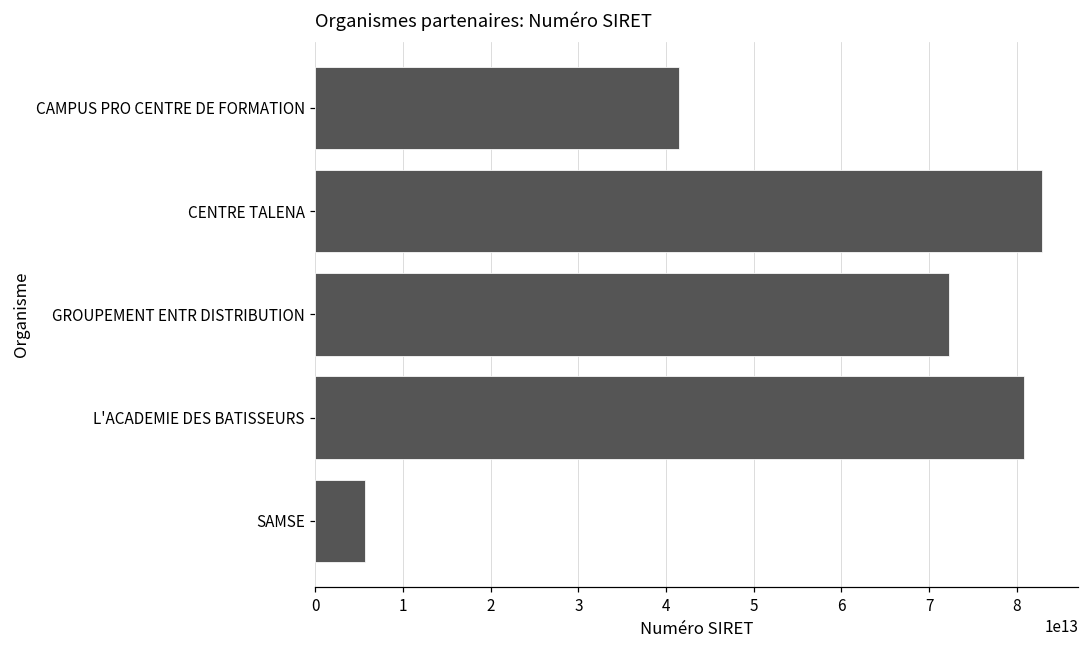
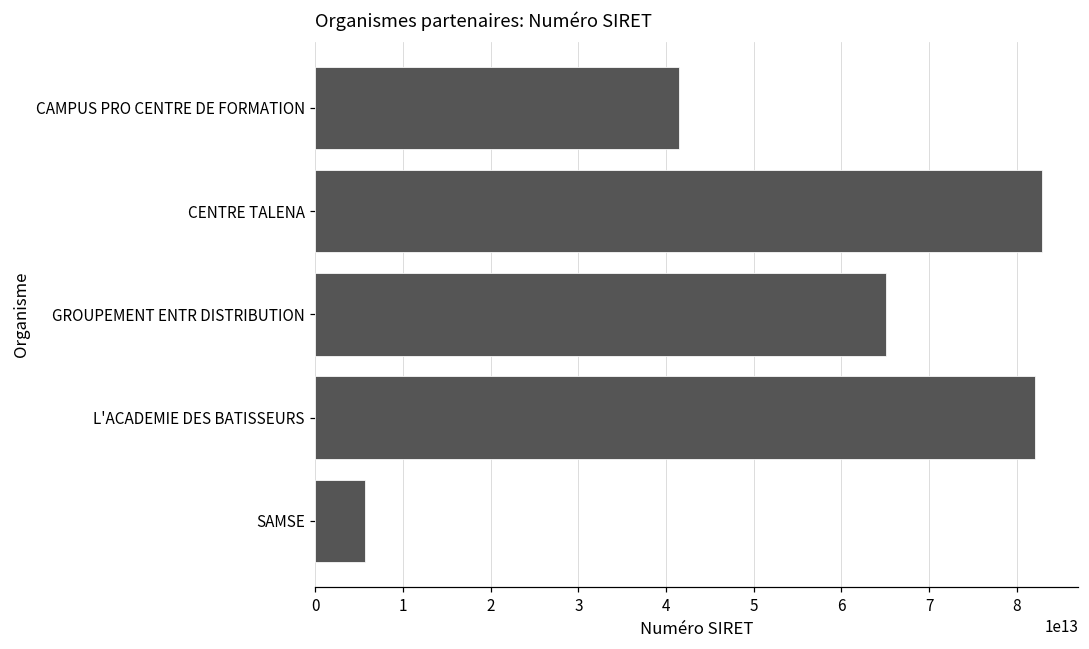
  {
    "CAMPUS PRO CENTRE DE FORMATION": 41000000000000,
    "CENTRE TALENA": 83000000000000,
-   "GROUPEMENT ENTR DISTRIBUTION": 72000000000000,
-   "L'ACADEMIE DES BATISSEURS": 81000000000000,
+   "GROUPEMENT ENTR DISTRIBUTION": 65000000000000,
+   "L'ACADEMIE DES BATISSEURS": 82000000000000,
    "SAMSE": 6000000000000
  }
